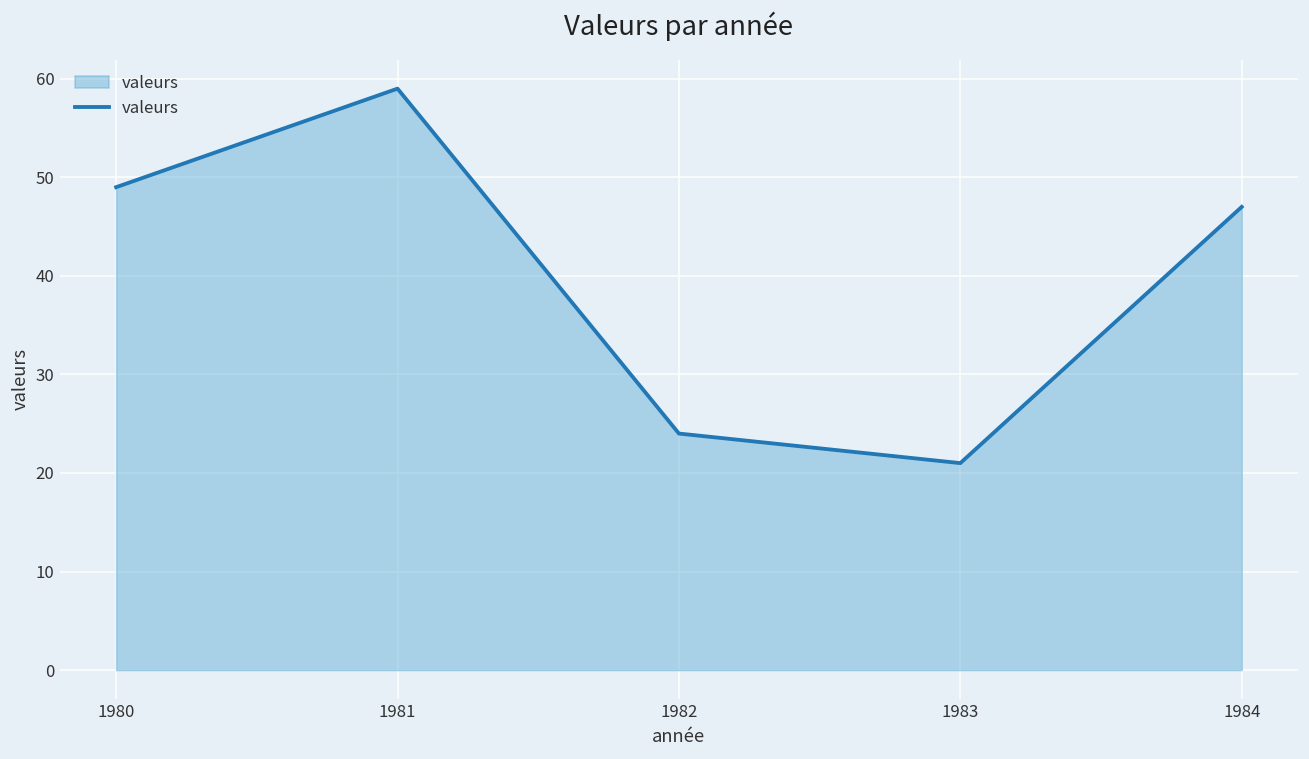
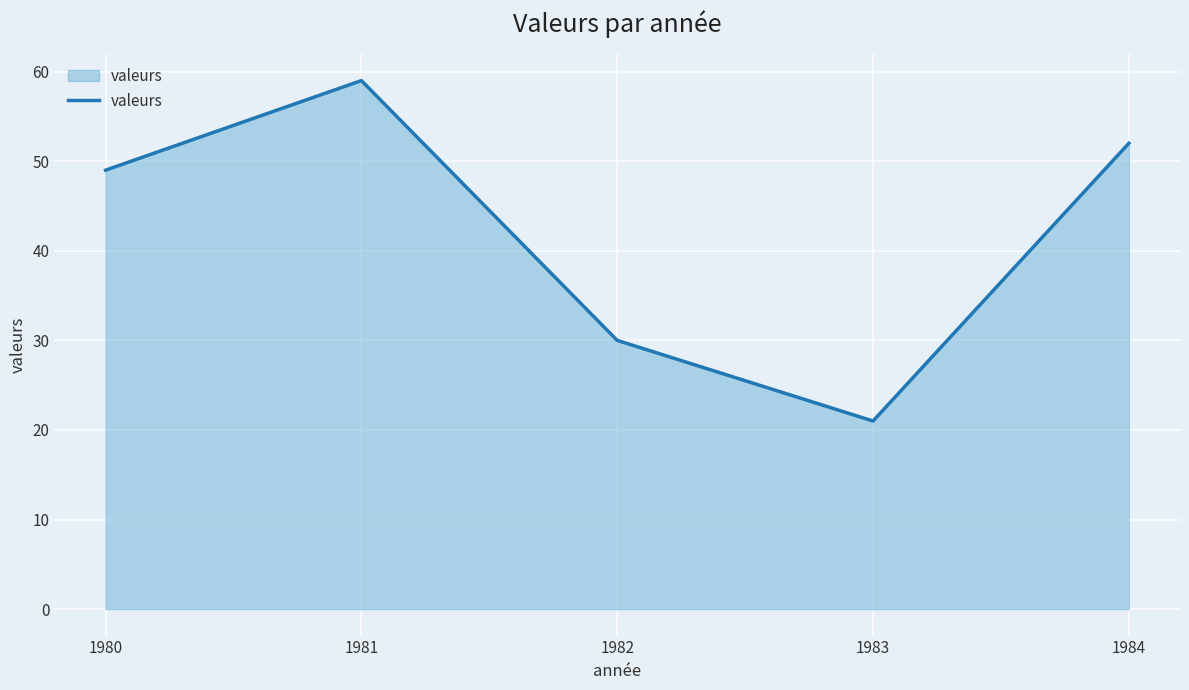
  {
    "1980": 49,
    "1981": 59,
-   "1982": 24,
+   "1982": 30,
    "1983": 21,
-   "1984": 47
+   "1984": 52
  }
